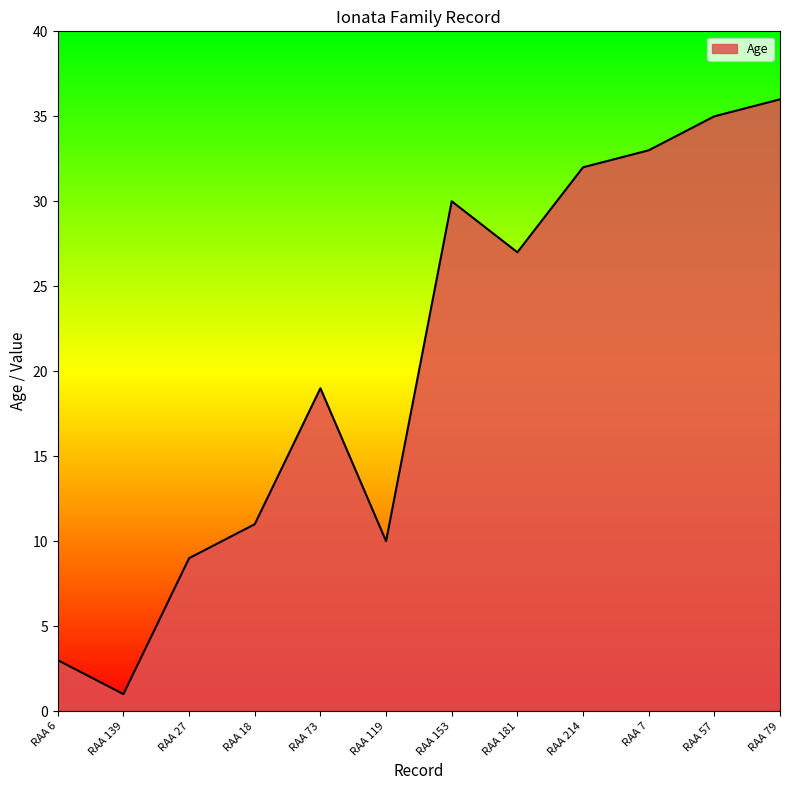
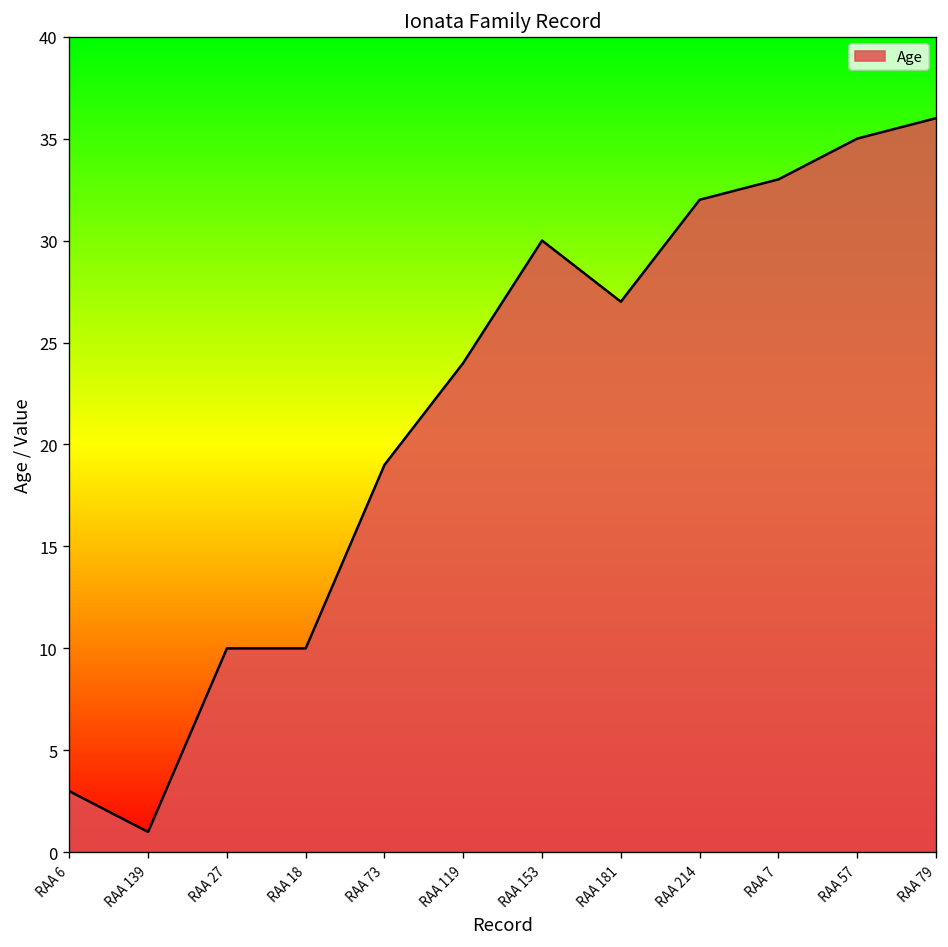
  {
    "RAA 6": 3,
    "RAA 139": 1,
-   "RAA 27": 9,
-   "RAA 18": 11,
+   "RAA 27": 10,
+   "RAA 18": 10,
    "RAA 73": 19,
-   "RAA 119": 10,
+   "RAA 119": 24,
    "RAA 153": 30,
    "RAA 181": 27,
    "RAA 214": 32,
    "RAA 7": 33,
    "RAA 57": 35,
    "RAA 79": 36
  }
